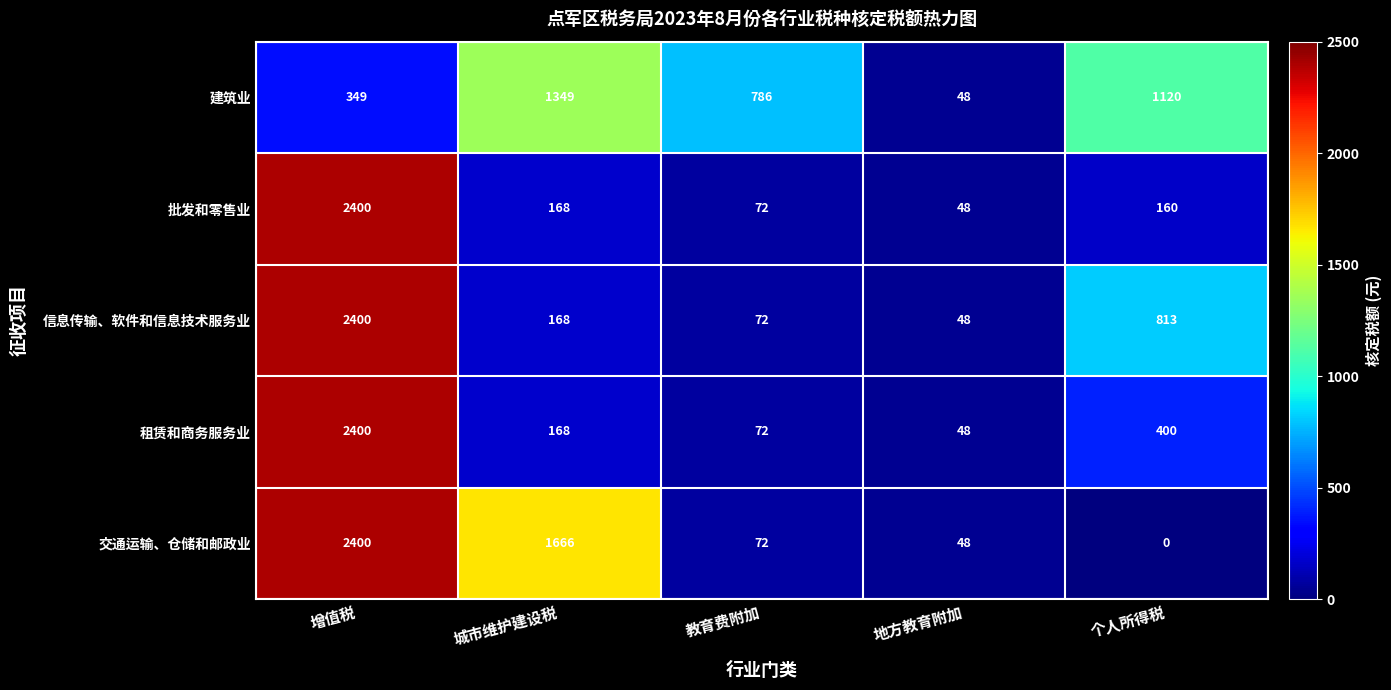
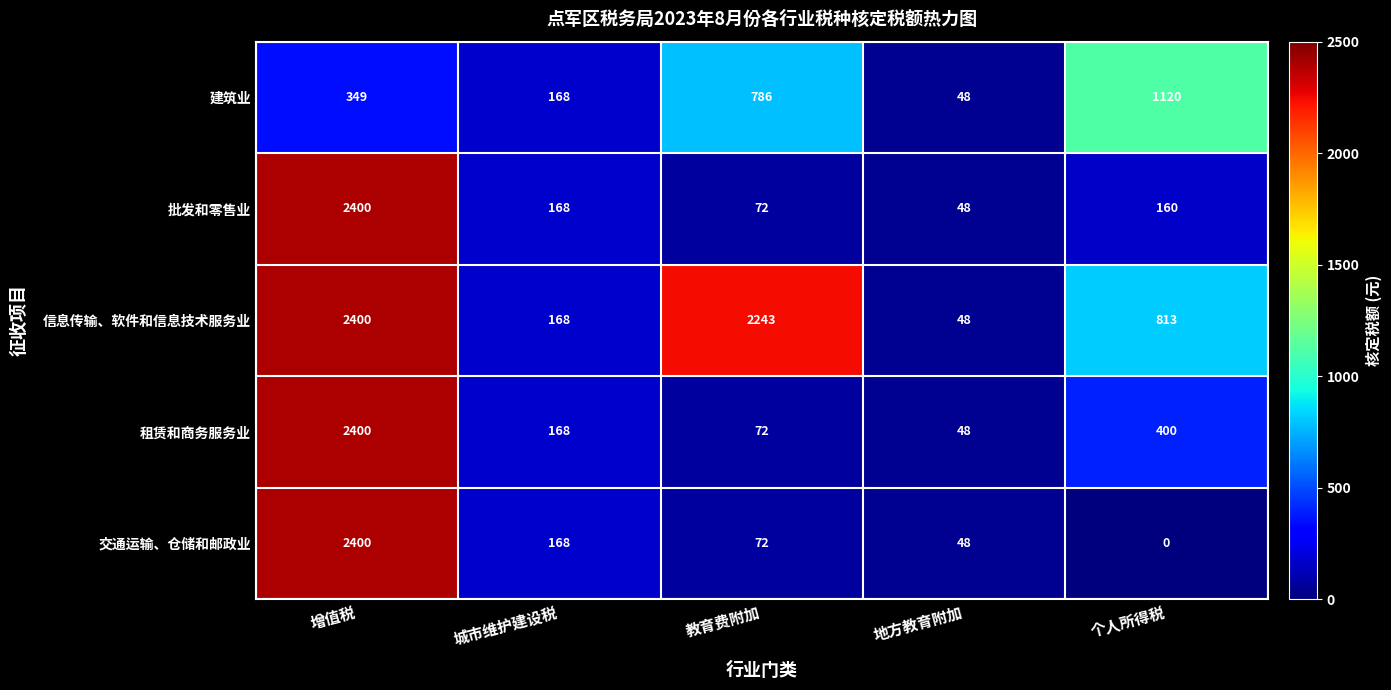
  {
    "建筑业": {
      "增值税": 349,
-     "城市维护建设税": 1349,
+     "城市维护建设税": 168,
      "教育费附加": 786,
      "地方教育附加": 48,
      "个人所得税": 1120
    },
    "批发和零售业": {
      "增值税": 2400,
      "城市维护建设税": 168,
      "教育费附加": 72,
      "地方教育附加": 48,
      "个人所得税": 160
    },
    "信息传输、软件和信息技术服务业": {
      "增值税": 2400,
      "城市维护建设税": 168,
-     "教育费附加": 72,
+     "教育费附加": 2243,
      "地方教育附加": 48,
      "个人所得税": 813
    },
    "租赁和商务服务业": {
      "增值税": 2400,
      "城市维护建设税": 168,
      "教育费附加": 72,
      "地方教育附加": 48,
      "个人所得税": 400
    },
    "交通运输、仓储和邮政业": {
      "增值税": 2400,
-     "城市维护建设税": 1666,
+     "城市维护建设税": 168,
      "教育费附加": 72,
      "地方教育附加": 48,
      "个人所得税": 0
    }
  }
